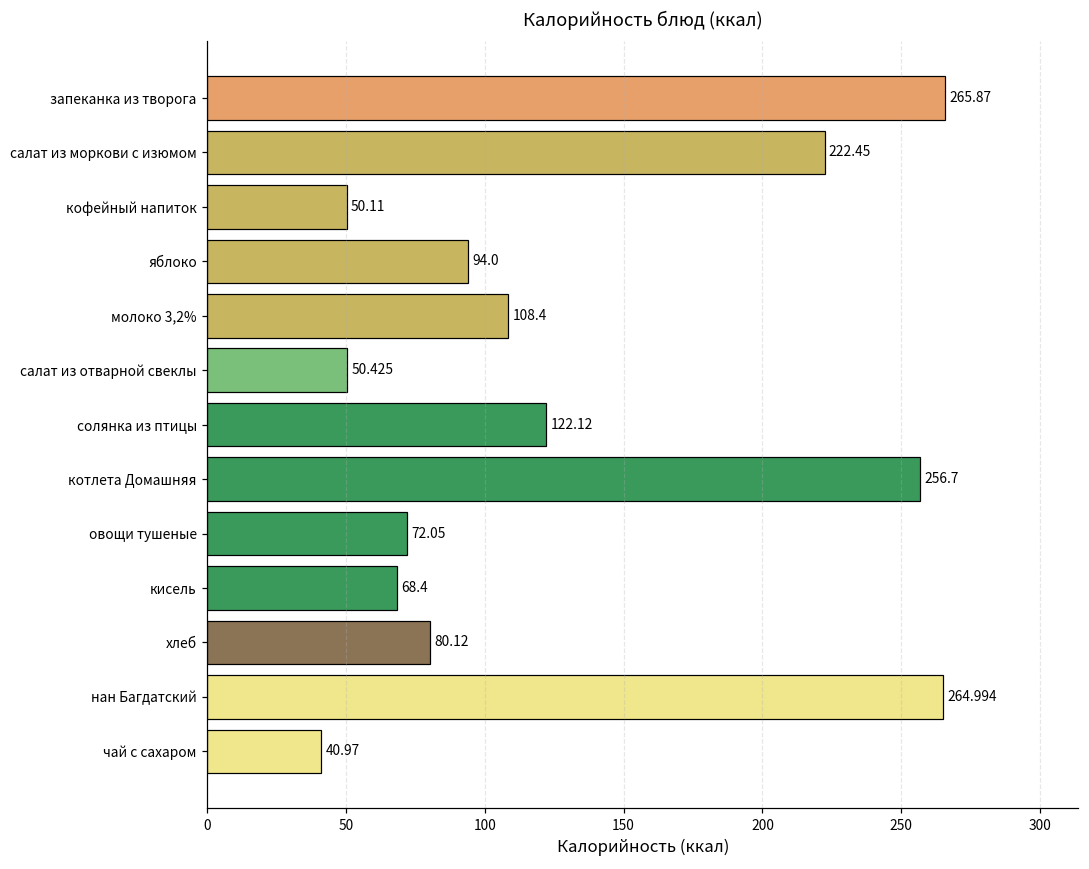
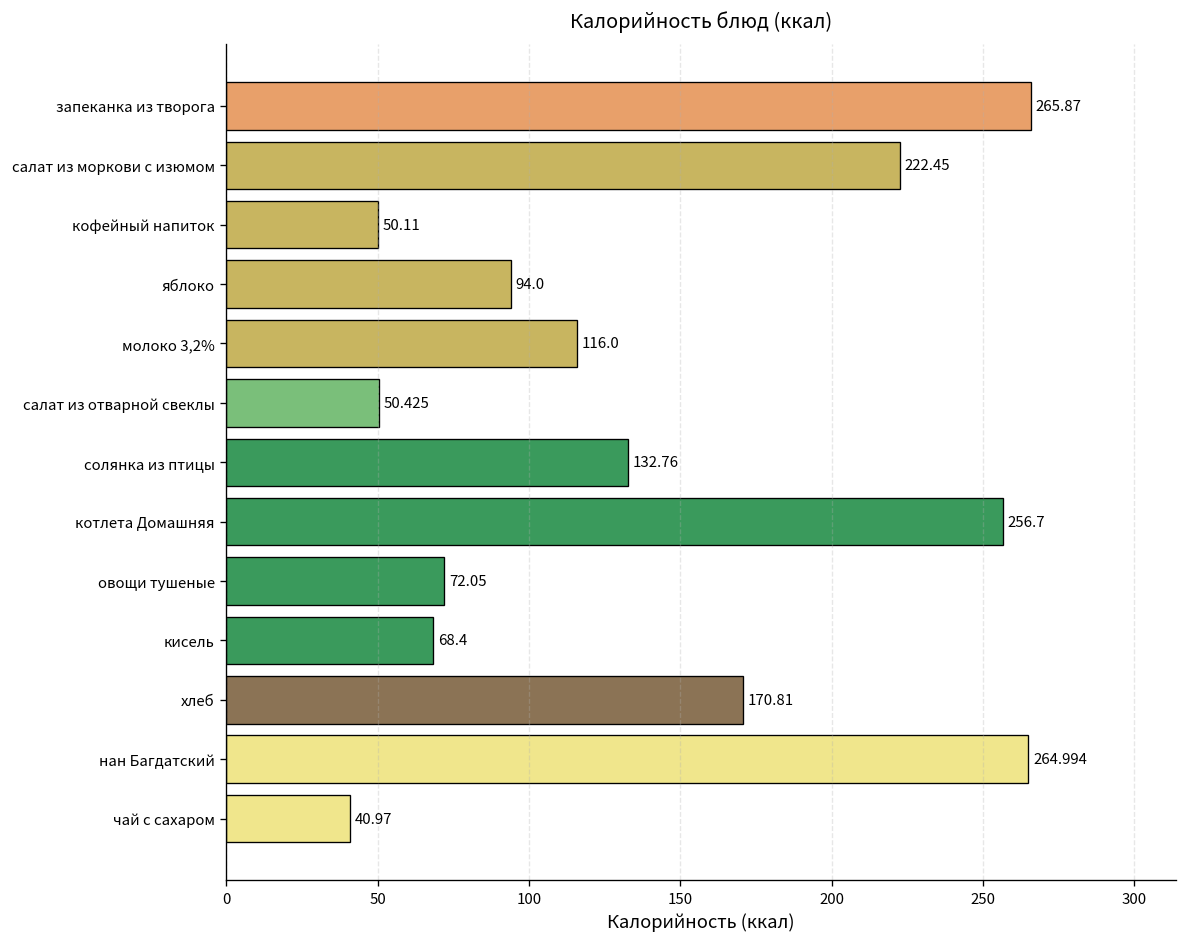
  {
    "запеканка из творога": 265.87,
    "салат из моркови с изюмом": 222.45,
    "кофейный напиток": 50.11,
    "яблоко": 94.0,
-   "молоко 3,2%": 108.4,
+   "молоко 3,2%": 116.0,
    "салат из отварной свеклы": 50.425,
-   "солянка из птицы": 122.12,
+   "солянка из птицы": 132.76,
    "котлета Домашняя": 256.7,
    "овощи тушеные": 72.05,
    "кисель": 68.4,
-   "хлеб": 80.12,
+   "хлеб": 170.81,
    "нан Багдатский": 264.994,
    "чай с сахаром": 40.97
  }
